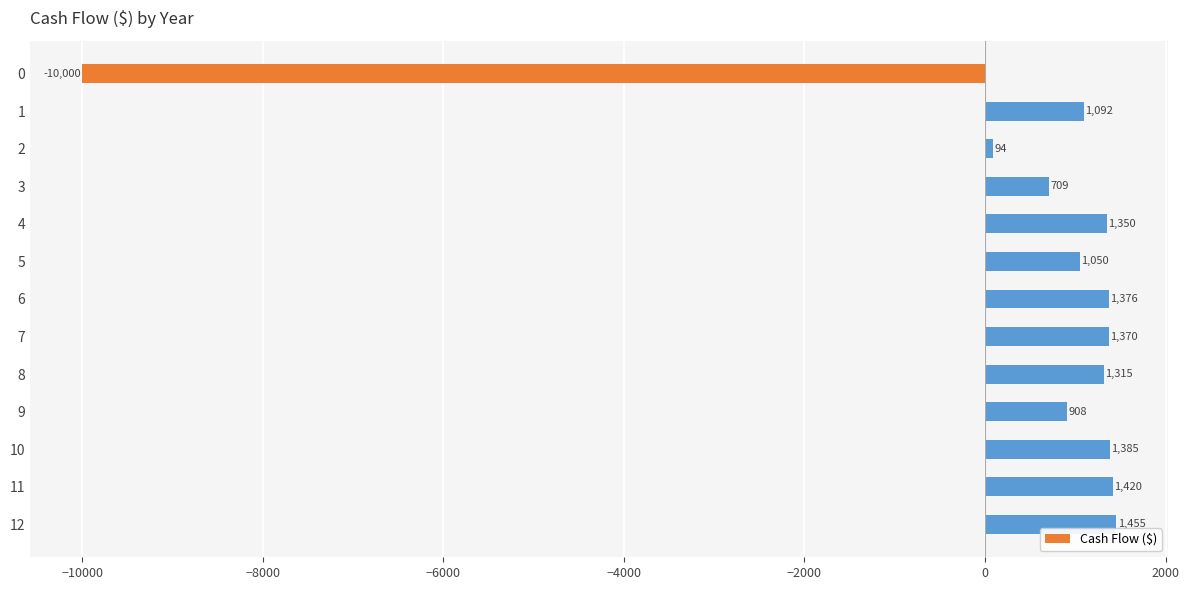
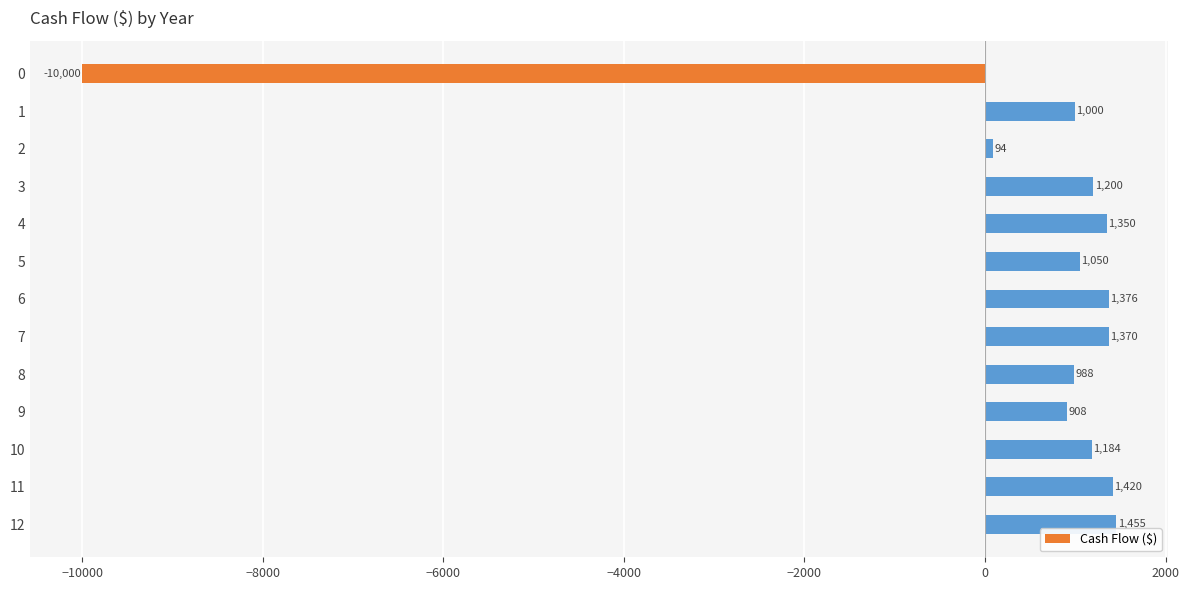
  {
    "0": "-10,000",
-   "1": "1,092",
+   "1": "1,000",
    "2": "94",
-   "3": "709",
+   "3": "1,200",
    "4": "1,350",
    "5": "1,050",
    "6": "1,376",
    "7": "1,370",
-   "8": "1,315",
+   "8": "988",
    "9": "908",
-   "10": "1,385",
+   "10": "1,184",
    "11": "1,420"
  }
